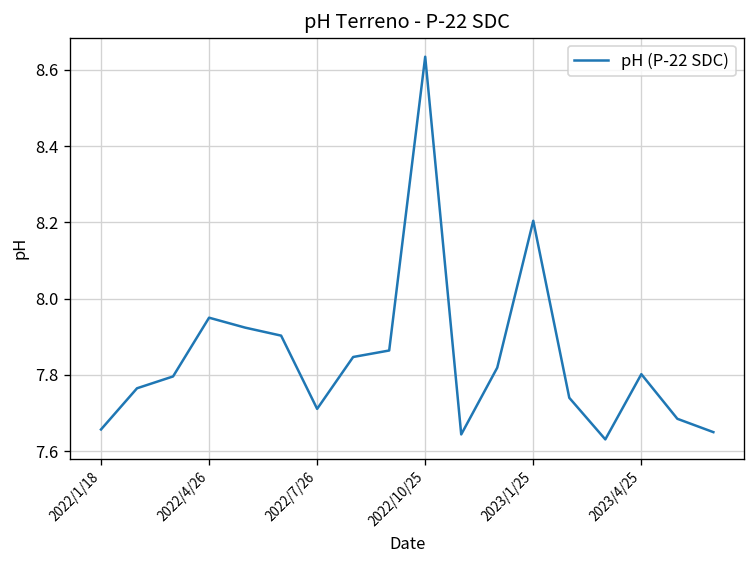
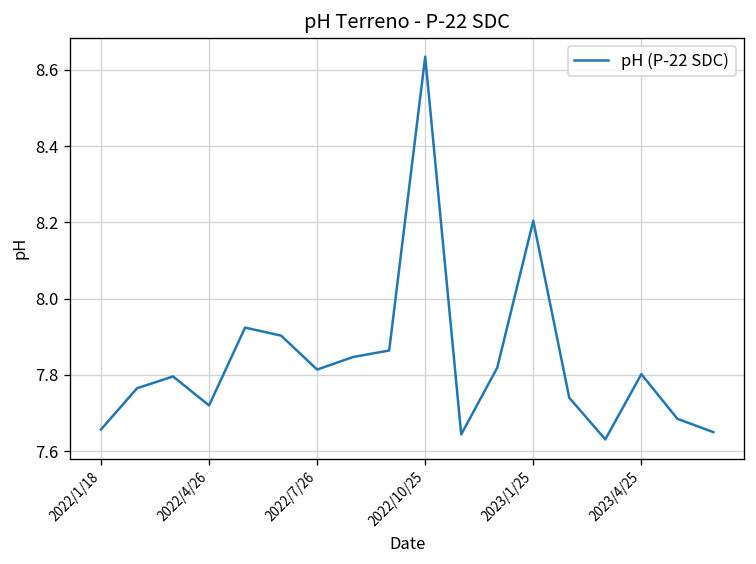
  {
    "2022/1/18": 7.66,
-   "2022/4/26": 7.95,
-   "2022/7/26": 7.71,
+   "2022/4/26": 7.72,
+   "2022/7/26": 7.81,
    "2022/10/25": 8.63,
    "2023/1/25": 8.20,
    "2023/4/25": 7.80
  }
